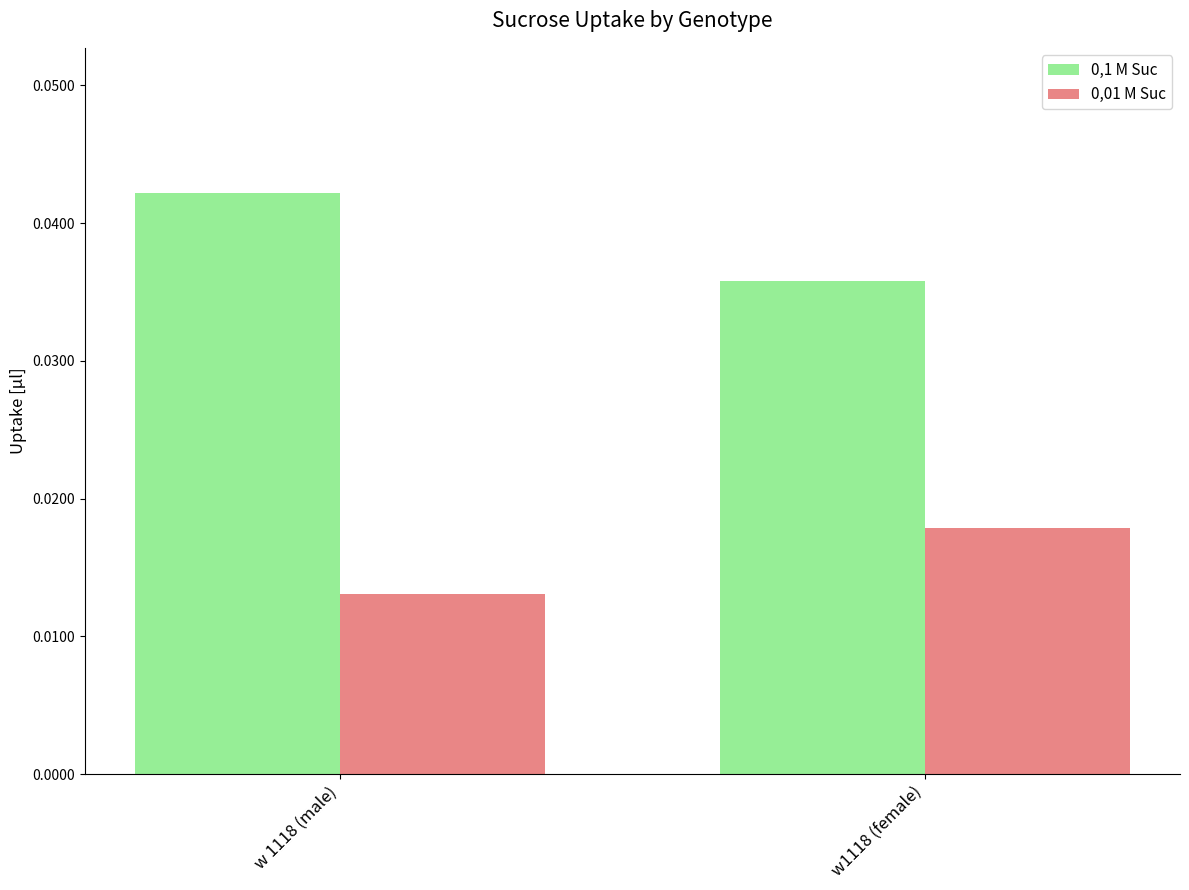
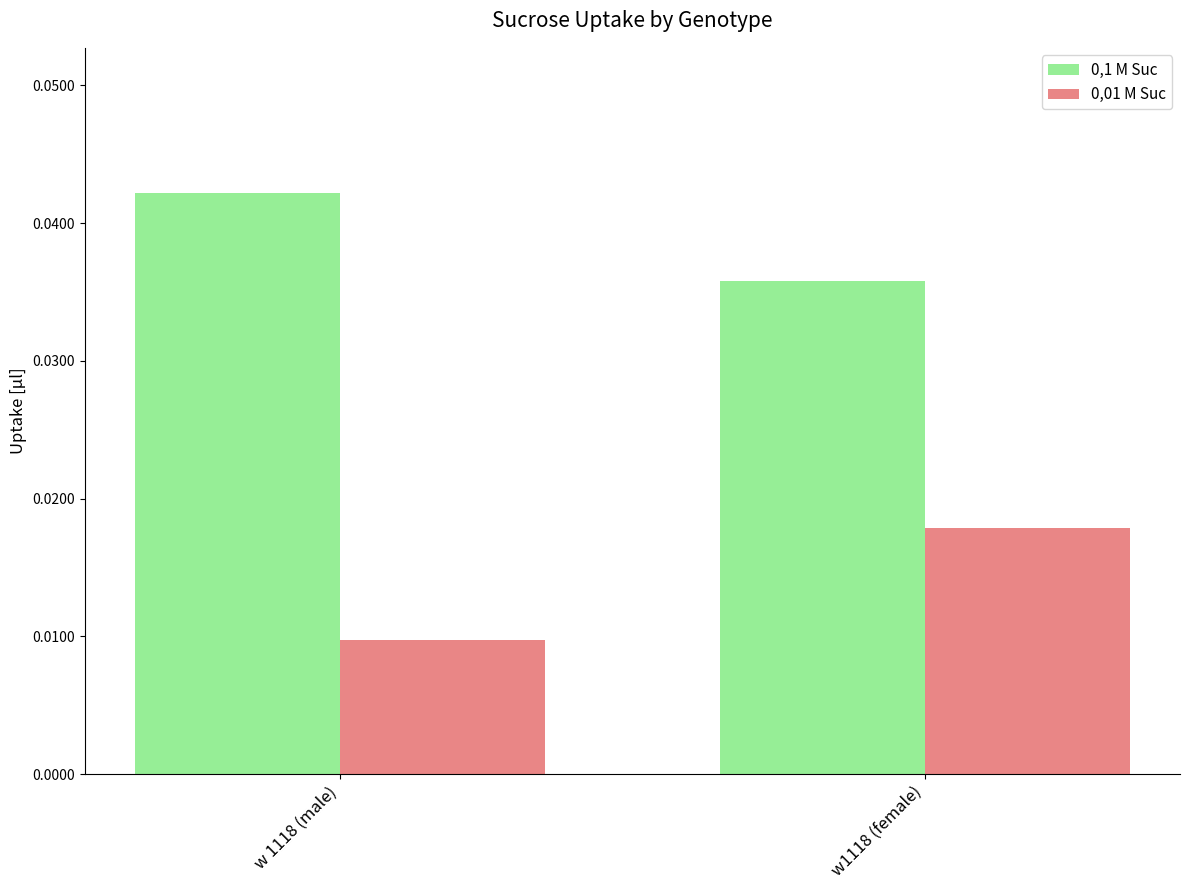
  {
    "0,1 M Suc": {
      "w 1118 (male)": 0.0422,
      "w1118 (female)": 0.0358
    },
    "0,01 M Suc": {
-     "w 1118 (male)": 0.0131,
+     "w 1118 (male)": 0.0097,
      "w1118 (female)": 0.0179
    }
  }
